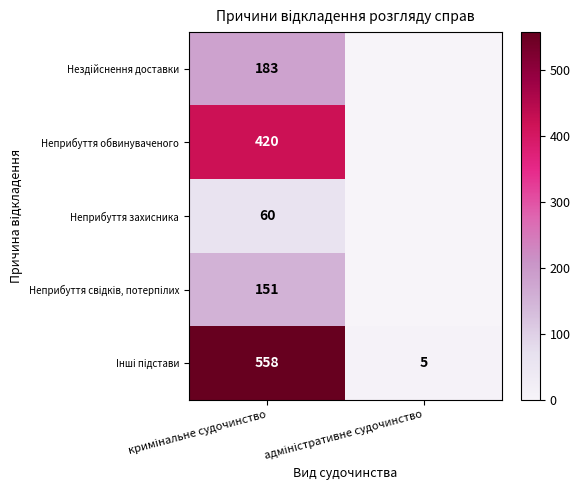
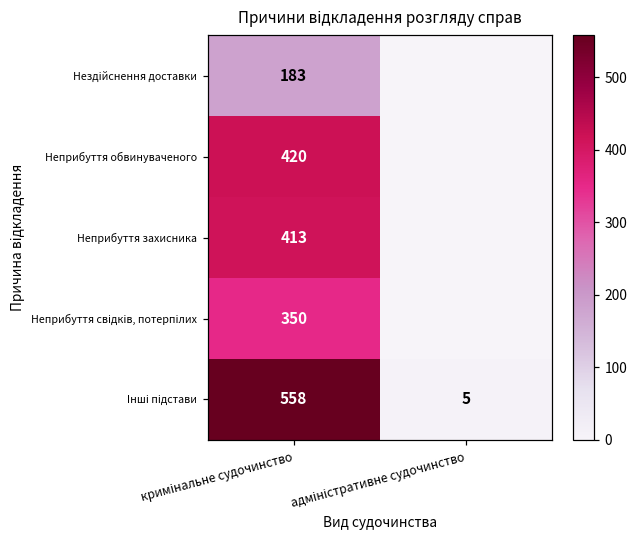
  {
    "Нездійснення доставки": {
      "кримінальне судочинство": 183
    },
    "Неприбуття обвинуваченого": {
      "кримінальне судочинство": 420
    },
    "Неприбуття захисника": {
-     "кримінальне судочинство": 60
+     "кримінальне судочинство": 413
    },
    "Неприбуття свідків, потерпілих": {
-     "кримінальне судочинство": 151
+     "кримінальне судочинство": 350
    },
    "Інші підстави": {
      "кримінальне судочинство": 558,
      "адміністративне судочинство": 5
    }
  }
